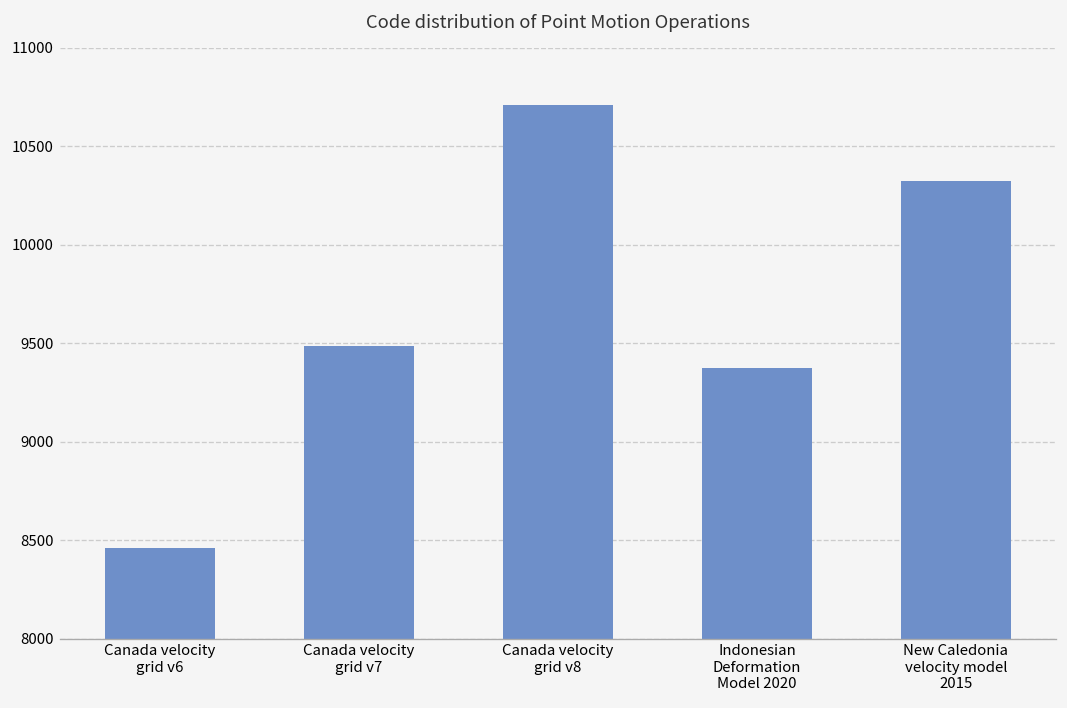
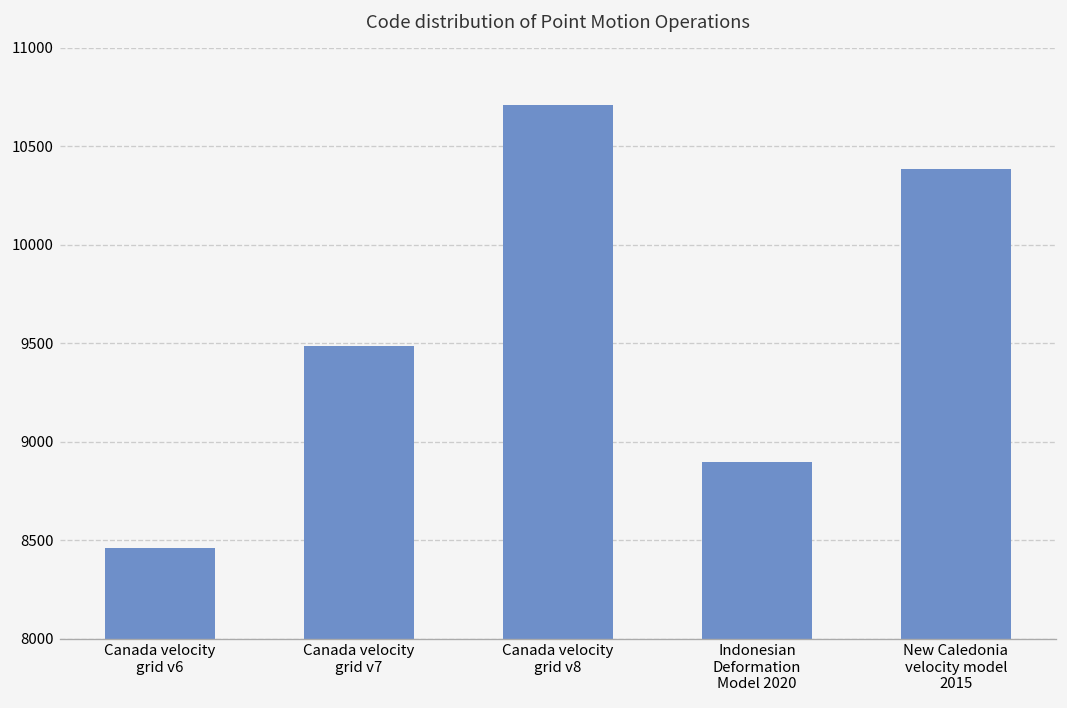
  {
    "Canada velocity grid v6": 8460,
    "Canada velocity grid v7": 9480,
    "Canada velocity grid v8": 10710,
-   "Indonesian Deformation Model 2020": 9380,
-   "New Caledonia velocity model 2015": 10320
+   "Indonesian Deformation Model 2020": 8900,
+   "New Caledonia velocity model 2015": 10380
  }
